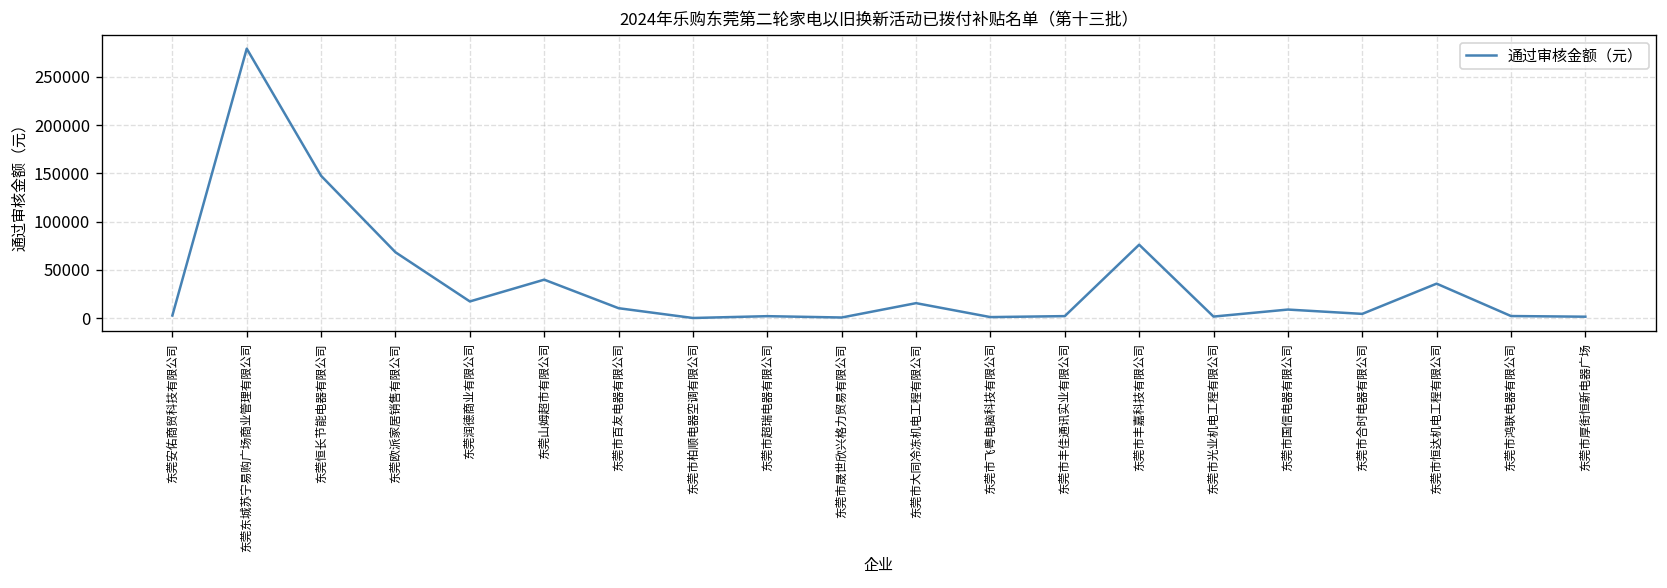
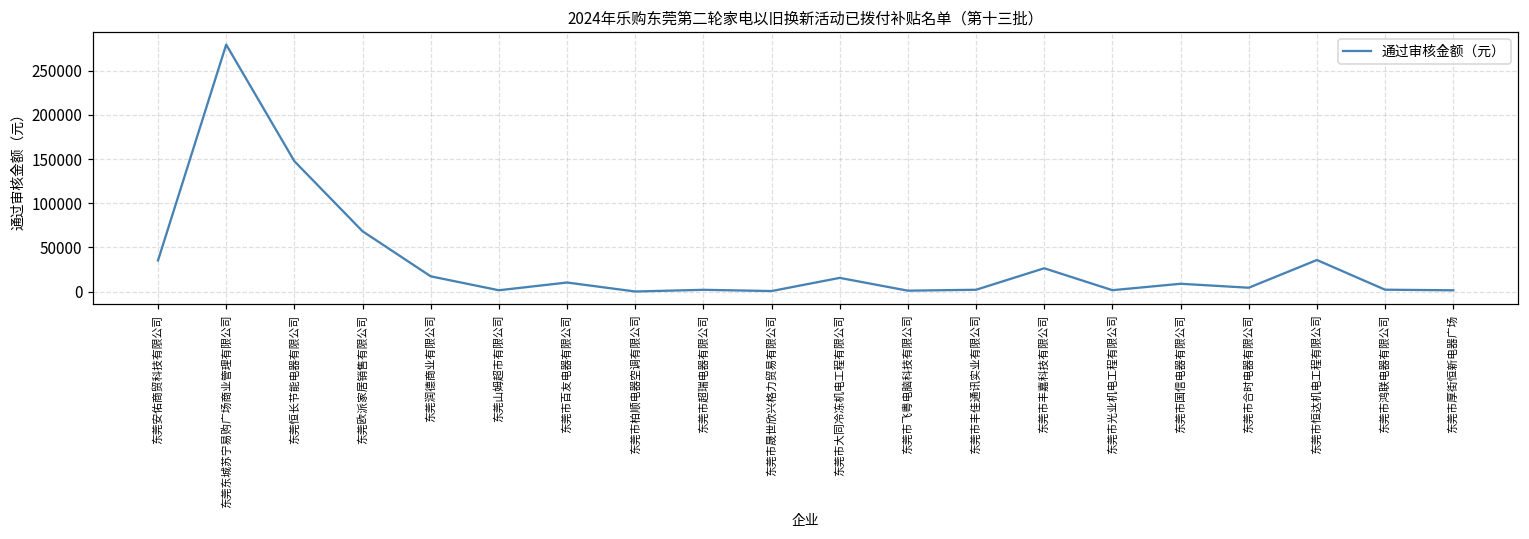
  {
-   "东莞安佑商贸科技有限公司": 0,
+   "东莞安佑商贸科技有限公司": 40000,
    "东莞东城苏宁易购广场商业管理有限公司": 280000,
    "东莞恒长节能电器有限公司": 150000,
    "东莞欧派家居销售有限公司": 70000,
    "东莞润德商业有限公司": 20000,
-   "东莞山姆超市有限公司": 40000,
+   "东莞山姆超市有限公司": 0,
    "东莞市百友电器有限公司": 10000,
    "东莞市柏顺电器空调有限公司": 0,
    "东莞市超瑞电器有限公司": 0,
    "东莞市晟世欣兴格力贸易有限公司": 0,
    "东莞市大同冷冻机电工程有限公司": 20000,
    "东莞市飞粤电脑科技有限公司": 0,
    "东莞市丰佳通讯实业有限公司": 0,
-   "东莞市丰嘉科技有限公司": 80000,
+   "东莞市丰嘉科技有限公司": 30000,
    "东莞市光业机电工程有限公司": 0,
    "东莞市国信电器有限公司": 10000,
    "东莞市合时电器有限公司": 0,
    "东莞市恒达机电工程有限公司": 40000,
    "东莞市鸿联电器有限公司": 0,
    "东莞市厚街恒新电器广场": 0
  }
